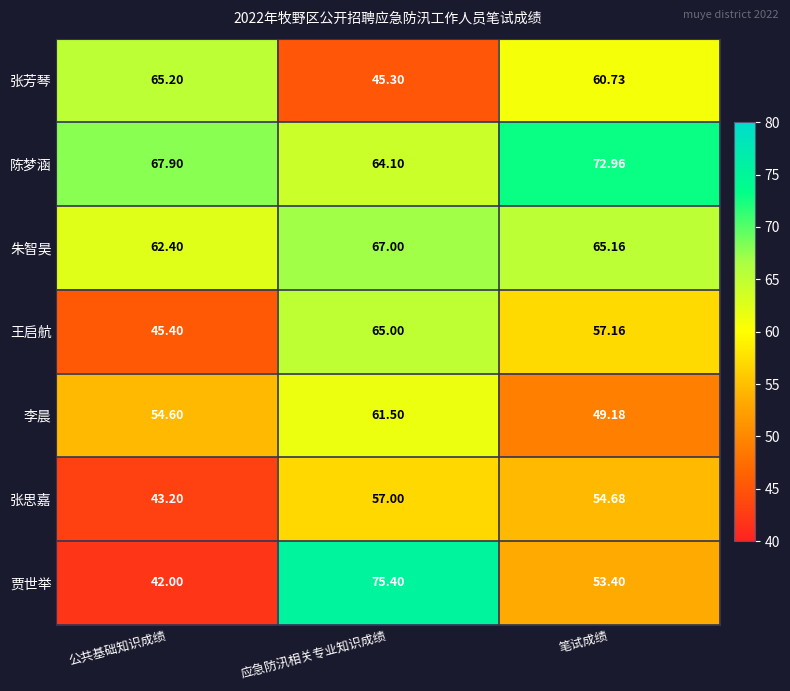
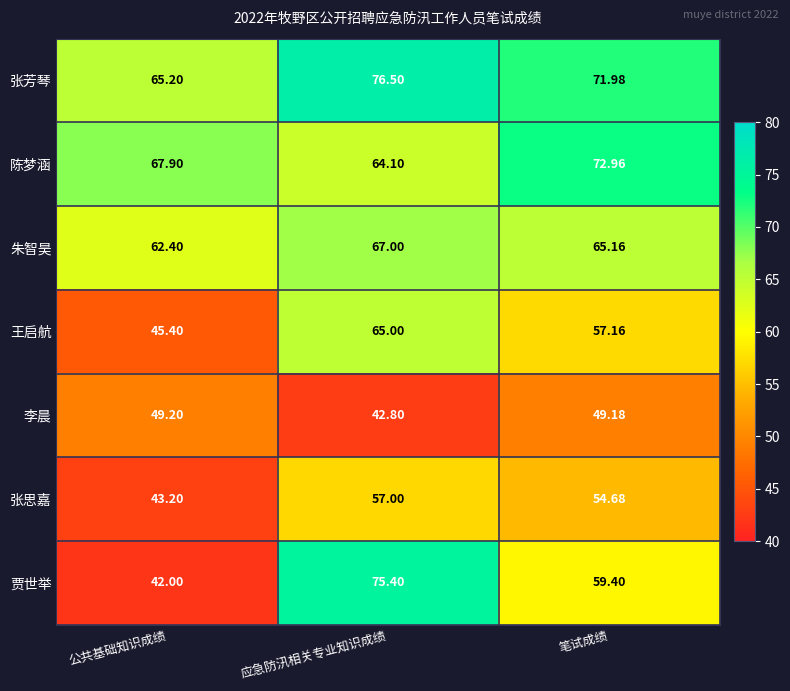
  {
    "张芳琴": {
      "公共基础知识成绩": 65.20,
-     "应急防汛相关专业知识成绩": 45.30,
-     "笔试成绩": 60.73
+     "应急防汛相关专业知识成绩": 76.50,
+     "笔试成绩": 71.98
    },
    "陈梦涵": {
      "公共基础知识成绩": 67.90,
      "应急防汛相关专业知识成绩": 64.10,
      "笔试成绩": 72.96
    },
    "朱智昊": {
      "公共基础知识成绩": 62.40,
      "应急防汛相关专业知识成绩": 67.00,
      "笔试成绩": 65.16
    },
    "王启航": {
      "公共基础知识成绩": 45.40,
      "应急防汛相关专业知识成绩": 65.00,
      "笔试成绩": 57.16
    },
    "李晨": {
-     "公共基础知识成绩": 54.60,
-     "应急防汛相关专业知识成绩": 61.50,
+     "公共基础知识成绩": 49.20,
+     "应急防汛相关专业知识成绩": 42.80,
      "笔试成绩": 49.18
    },
    "张思嘉": {
      "公共基础知识成绩": 43.20,
      "应急防汛相关专业知识成绩": 57.00,
      "笔试成绩": 54.68
    },
    "贾世举": {
      "公共基础知识成绩": 42.00,
      "应急防汛相关专业知识成绩": 75.40,
-     "笔试成绩": 53.40
+     "笔试成绩": 59.40
    }
  }
